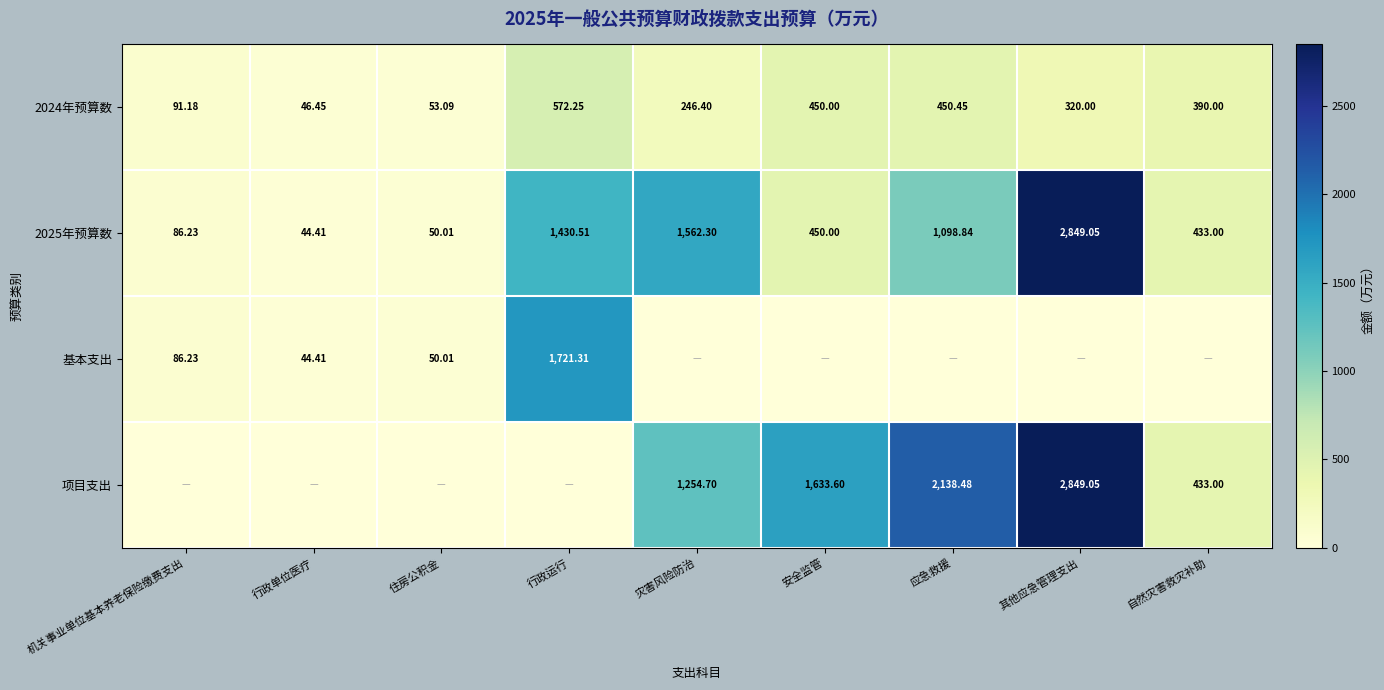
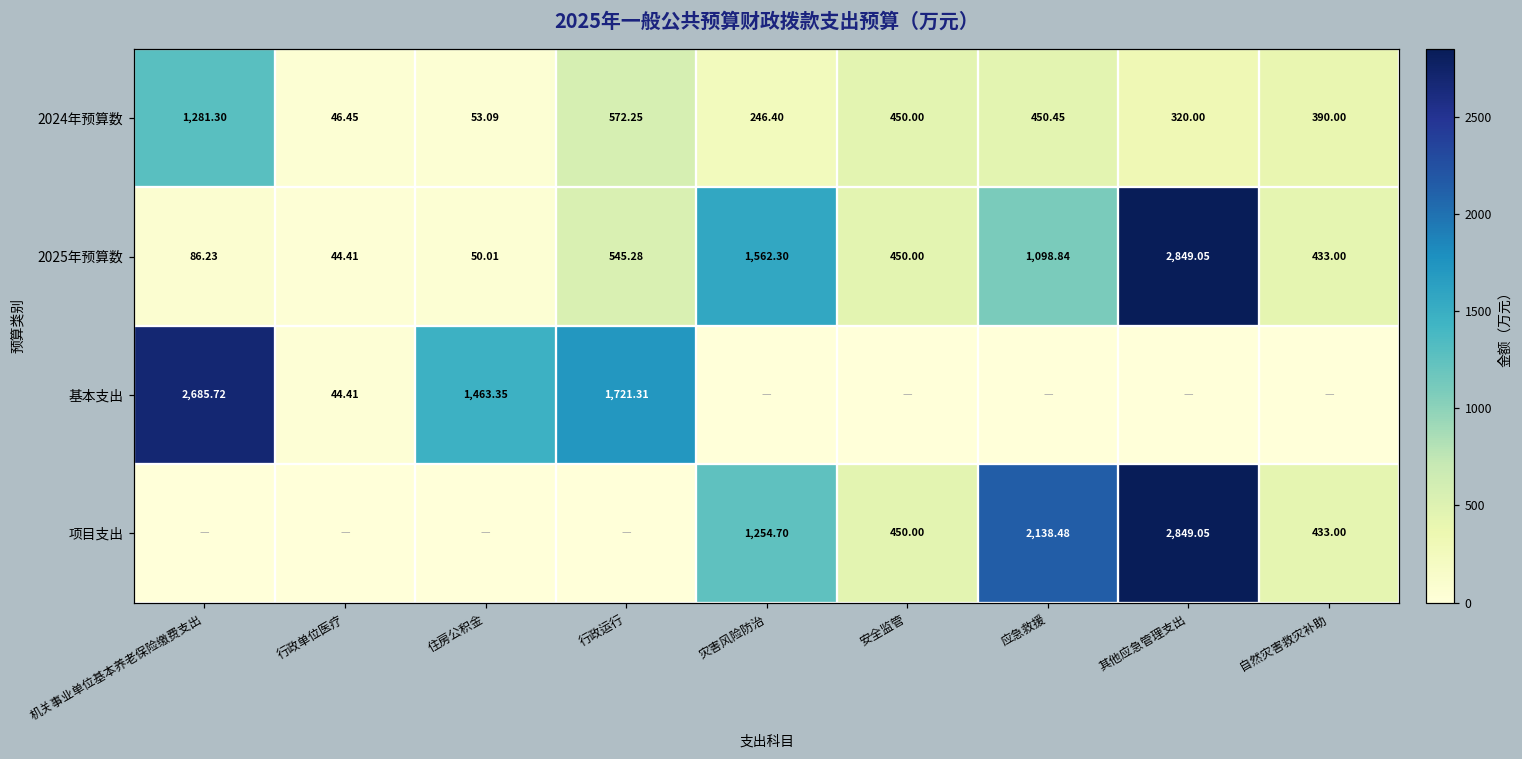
  {
    "2024年预算数": {
-     "机关事业单位基本养老保险缴费支出": "91.18",
+     "机关事业单位基本养老保险缴费支出": "1,281.30",
      "行政单位医疗": "46.45",
      "住房公积金": "53.09",
      "行政运行": "572.25",
      "灾害风险防治": "246.40",
      "安全监管": "450.00",
      "应急救援": "450.45",
      "其他应急管理支出": "320.00",
      "自然灾害救灾补助": "390.00"
    },
    "2025年预算数": {
      "机关事业单位基本养老保险缴费支出": "86.23",
      "行政单位医疗": "44.41",
      "住房公积金": "50.01",
-     "行政运行": "1,430.51",
+     "行政运行": "545.28",
      "灾害风险防治": "1,562.30",
      "安全监管": "450.00",
      "应急救援": "1,098.84",
      "其他应急管理支出": "2,849.05",
      "自然灾害救灾补助": "433.00"
    },
    "基本支出": {
-     "机关事业单位基本养老保险缴费支出": "86.23",
+     "机关事业单位基本养老保险缴费支出": "2,685.72",
      "行政单位医疗": "44.41",
-     "住房公积金": "50.01",
+     "住房公积金": "1,463.35",
      "行政运行": "1,721.31"
    },
    "项目支出": {
      "灾害风险防治": "1,254.70",
-     "安全监管": "1,633.60",
+     "安全监管": "450.00",
      "应急救援": "2,138.48",
      "其他应急管理支出": "2,849.05",
      "自然灾害救灾补助": "433.00"
    }
  }
